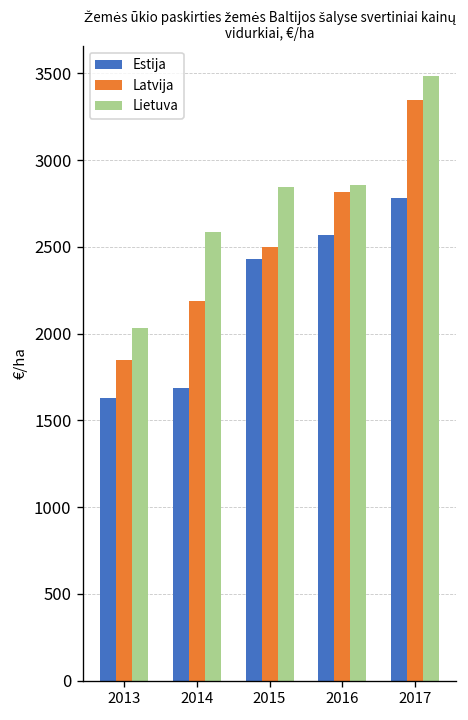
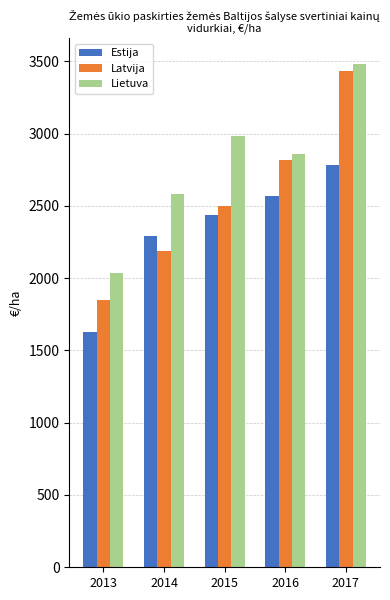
  {
    "Estija": {
      "2013": 1630,
-     "2014": 1690,
+     "2014": 2290,
      "2015": 2430,
      "2016": 2570,
      "2017": 2780
    },
    "Latvija": {
      "2013": 1850,
      "2014": 2190,
      "2015": 2500,
      "2016": 2820,
-     "2017": 3350
+     "2017": 3430
    },
    "Lietuva": {
      "2013": 2030,
      "2014": 2590,
-     "2015": 2850,
+     "2015": 2980,
      "2016": 2860,
      "2017": 3480
    }
  }
